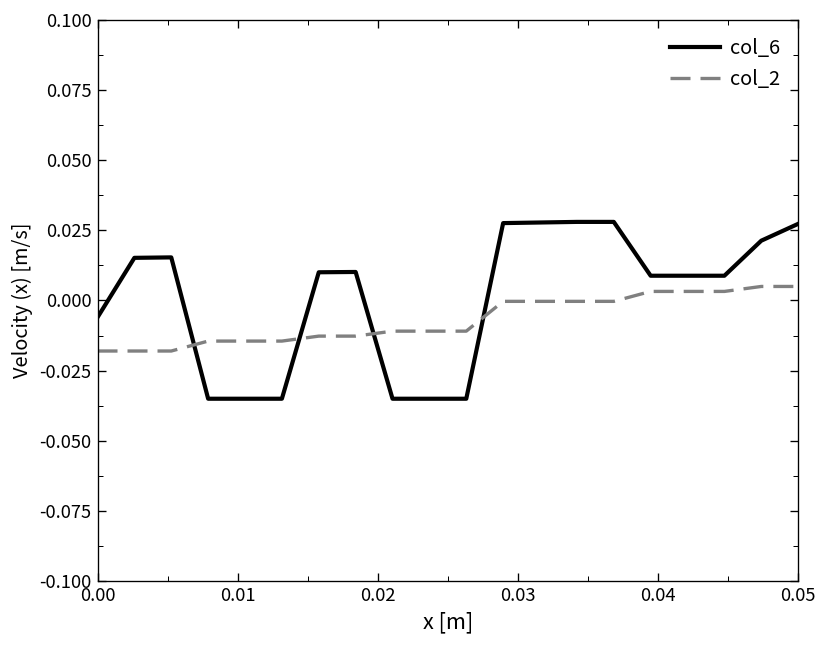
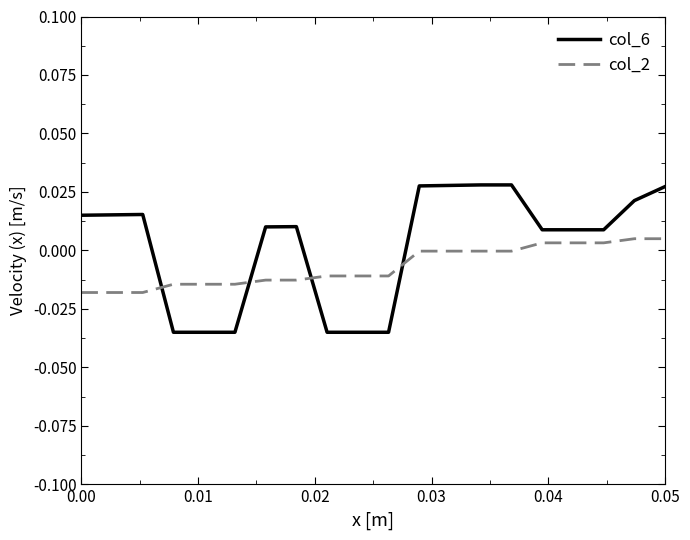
  {
    "col_6": {
-     "0.00": -0.006,
+     "0.00": 0.015,
      "0.05": 0.027
    },
    "col_2": {
      "0.00": -0.018,
      "0.05": 0.005
    }
  }
